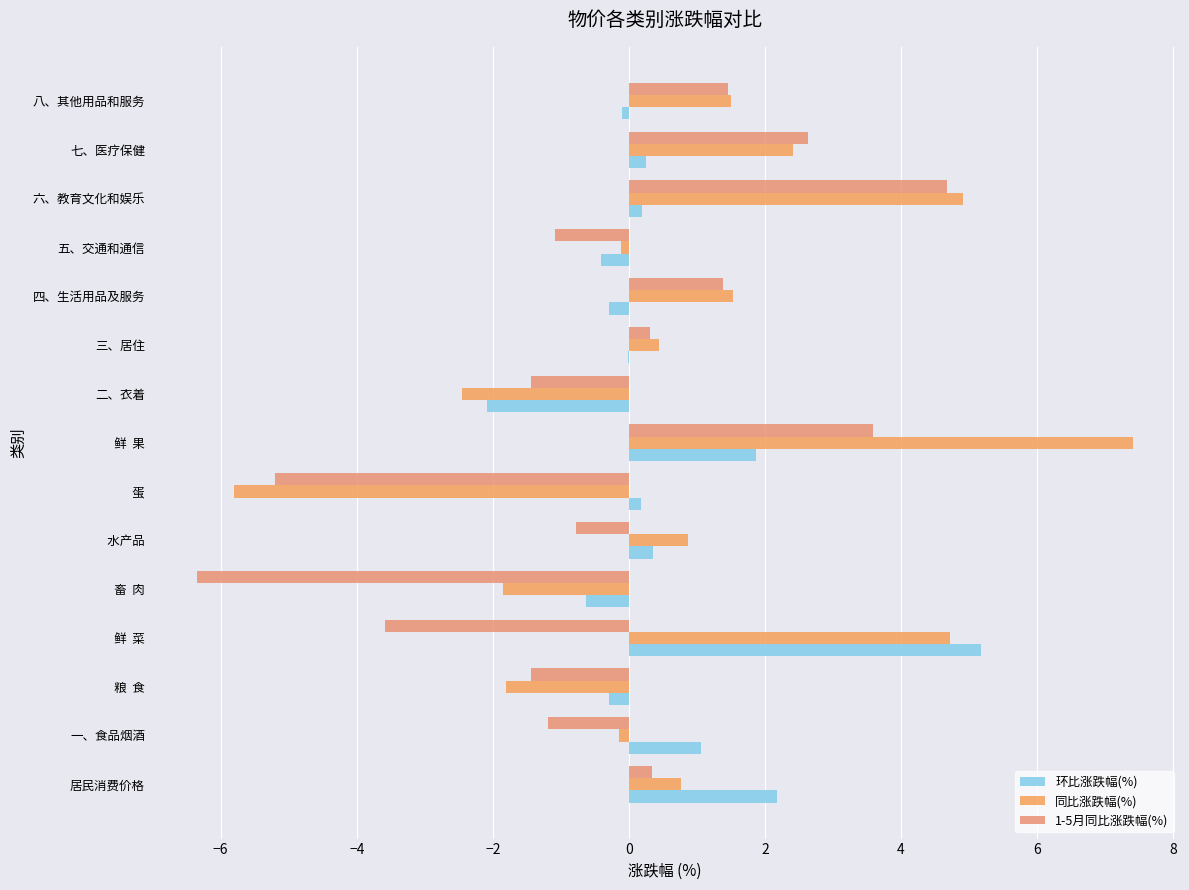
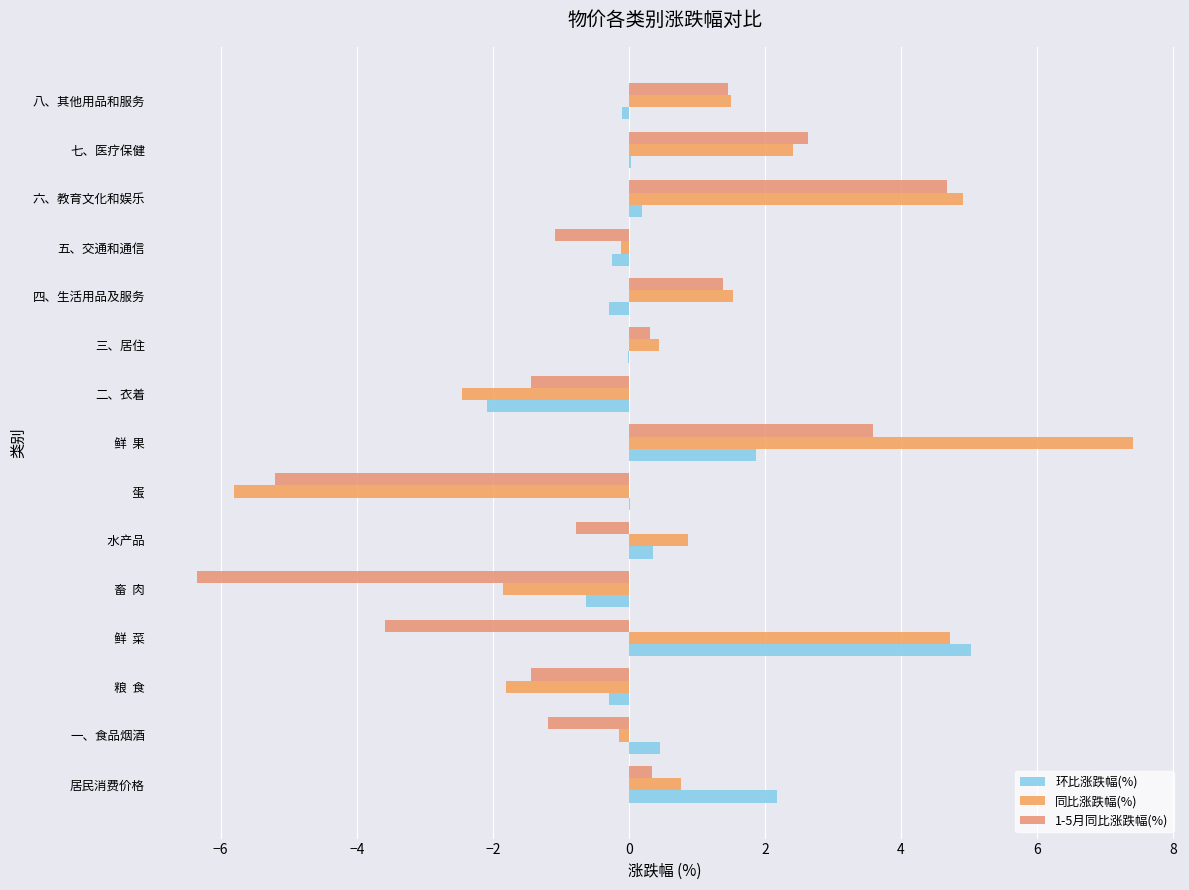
  {
    "环比涨跌幅(%)": {
      "八、其他用品和服务": -0.1,
-     "七、医疗保健": 0.3,
+     "七、医疗保健": 0.0,
      "六、教育文化和娱乐": 0.2,
-     "五、交通和通信": -0.4,
+     "五、交通和通信": -0.3,
      "四、生活用品及服务": -0.3,
      "二、衣着": -2.1,
      "鲜 果": 1.9,
-     "蛋": 0.2,
+     "蛋": 0.0,
      "水产品": 0.4,
      "畜 肉": -0.6,
-     "鲜 菜": 5.2,
+     "鲜 菜": 5.0,
      "粮 食": -0.3,
-     "一、食品烟酒": 1.1,
+     "一、食品烟酒": 0.5,
      "居民消费价格": 2.2
    }
  }
